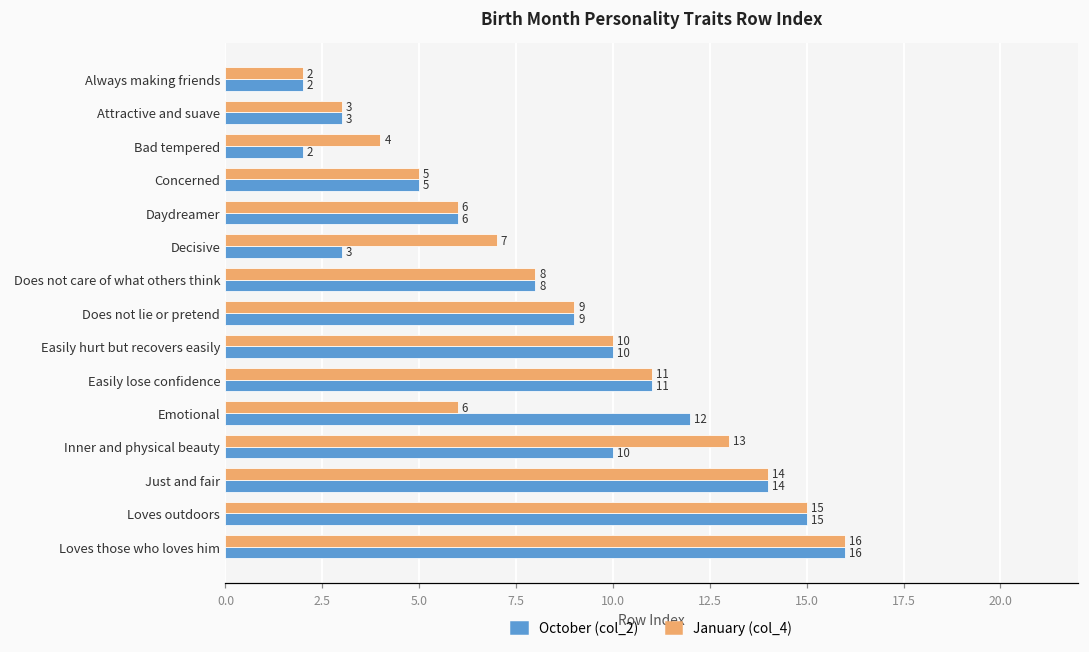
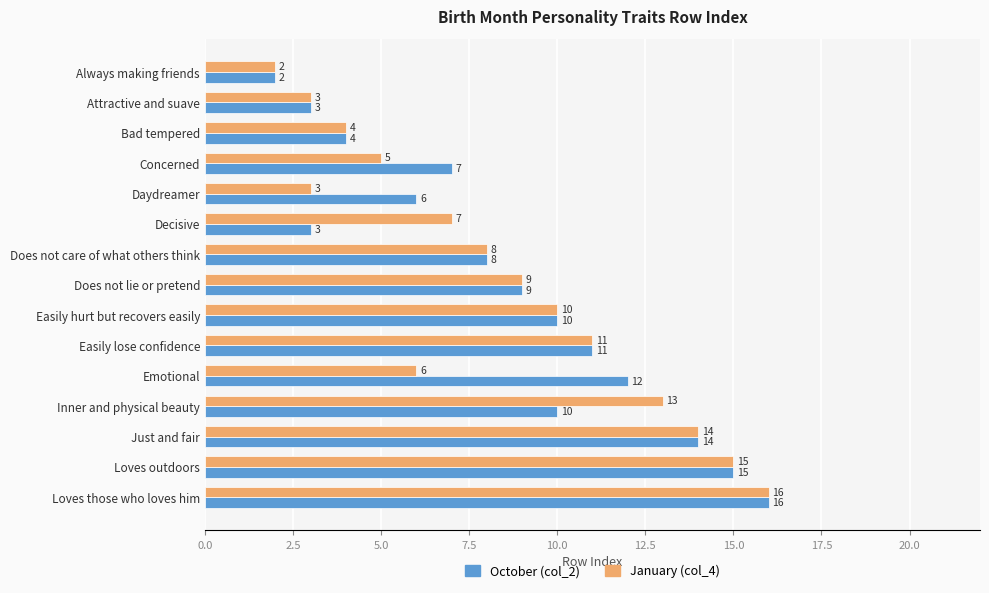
  {
    "October (col_2)": {
      "Always making friends": 2,
      "Attractive and suave": 3,
-     "Bad tempered": 2,
-     "Concerned": 5,
+     "Bad tempered": 4,
+     "Concerned": 7,
      "Daydreamer": 6,
      "Decisive": 3,
      "Does not care of what others think": 8,
      "Does not lie or pretend": 9,
      "Easily hurt but recovers easily": 10,
      "Easily lose confidence": 11,
      "Emotional": 12,
      "Inner and physical beauty": 10,
      "Just and fair": 14,
      "Loves outdoors": 15,
      "Loves those who loves him": 16
    },
    "January (col_4)": {
      "Always making friends": 2,
      "Attractive and suave": 3,
      "Bad tempered": 4,
      "Concerned": 5,
-     "Daydreamer": 6,
+     "Daydreamer": 3,
      "Decisive": 7,
      "Does not care of what others think": 8,
      "Does not lie or pretend": 9,
      "Easily hurt but recovers easily": 10,
      "Easily lose confidence": 11,
      "Emotional": 6,
      "Inner and physical beauty": 13,
      "Just and fair": 14,
      "Loves outdoors": 15,
      "Loves those who loves him": 16
    }
  }
